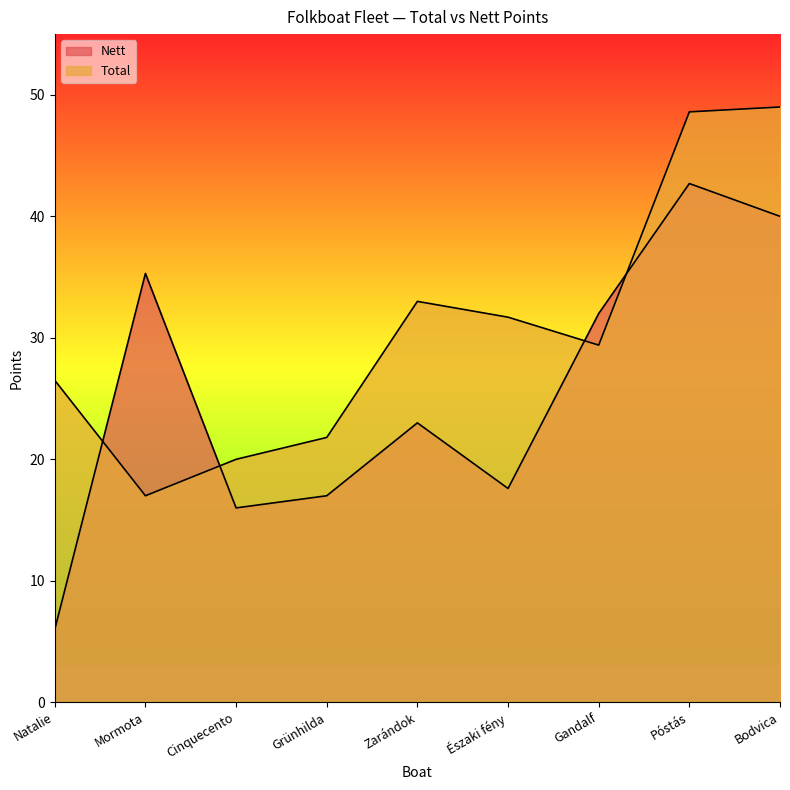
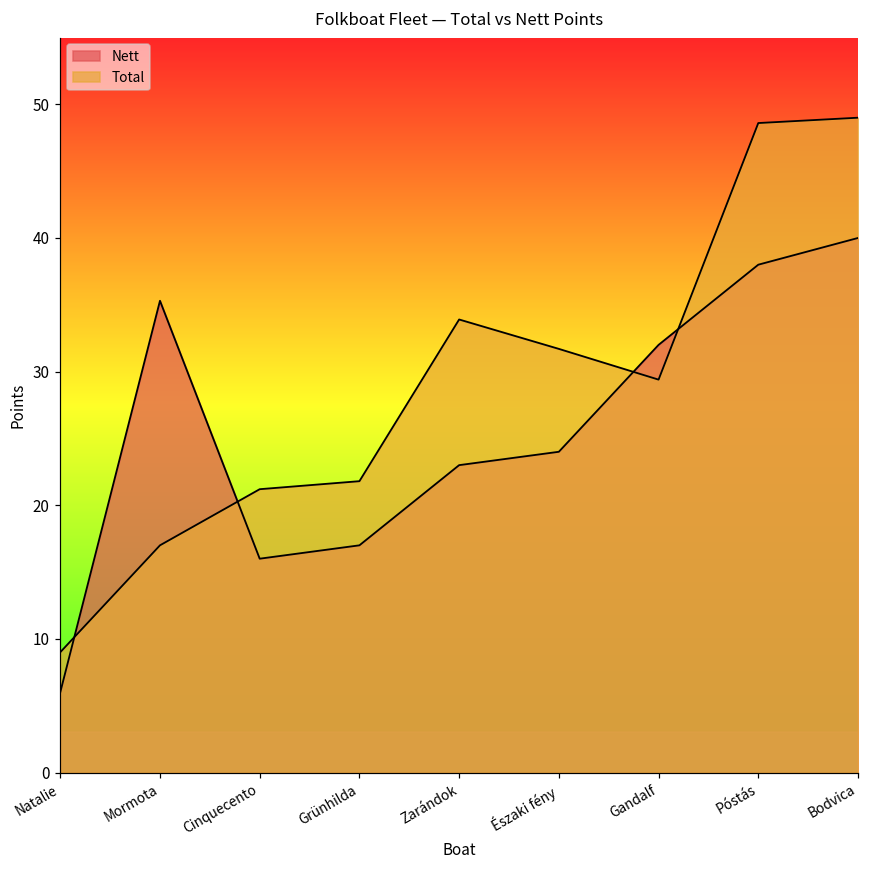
  {
    "Nett": {
      "Natalie": 6.0,
      "Mormota": 35.3,
      "Cinquecento": 16.0,
      "Grünhilda": 17.0,
      "Zarándok": 23.0,
-     "Északi fény": 17.6,
+     "Északi fény": 24.0,
      "Gandalf": 32.0,
-     "Póstás": 42.7,
+     "Póstás": 38.0,
      "Bodvica": 40.0
    },
    "Total": {
-     "Natalie": 26.5,
+     "Natalie": 9.0,
      "Mormota": 17.0,
-     "Cinquecento": 20.0,
+     "Cinquecento": 21.2,
      "Grünhilda": 21.8,
-     "Zarándok": 33.0,
+     "Zarándok": 33.9,
      "Északi fény": 31.7,
      "Gandalf": 29.4,
      "Póstás": 48.6,
      "Bodvica": 49.0
    }
  }
